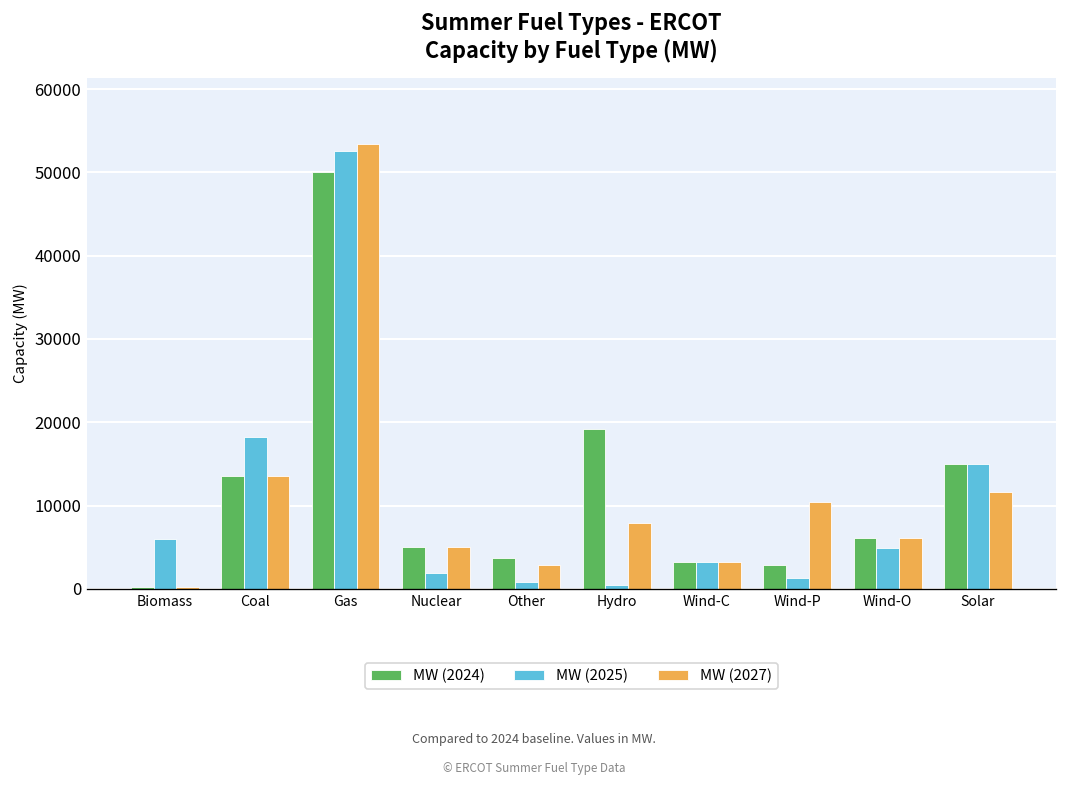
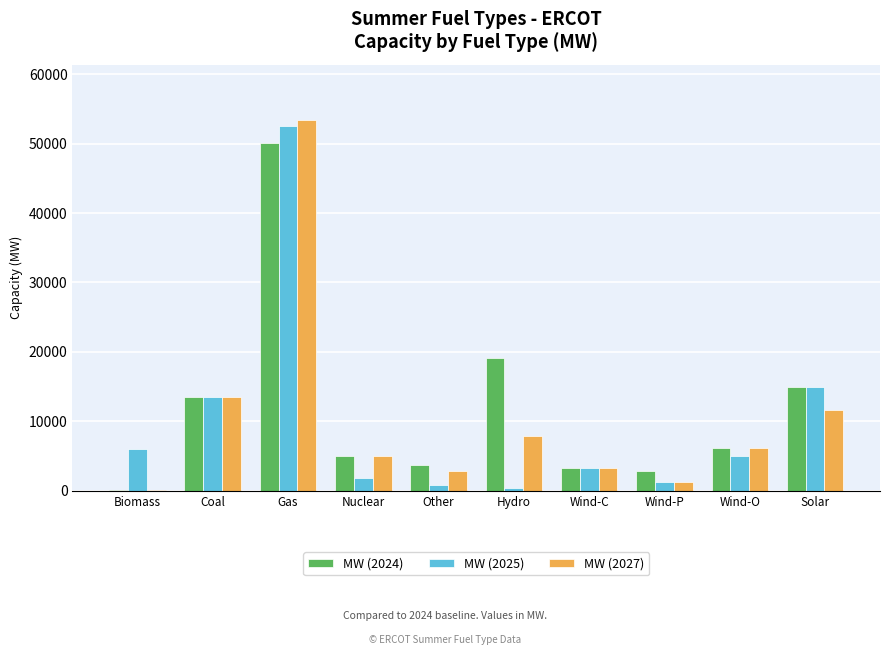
  {
    "MW (2024)": {
      "Coal": 14000,
      "Gas": 50000,
      "Nuclear": 5000,
      "Other": 4000,
      "Hydro": 19000,
      "Wind-C": 3000,
      "Wind-P": 3000,
      "Wind-O": 6000,
      "Solar": 15000
    },
    "MW (2025)": {
      "Biomass": 6000,
-     "Coal": 18000,
+     "Coal": 14000,
      "Gas": 53000,
      "Nuclear": 2000,
      "Other": 1000,
      "Hydro": 0,
      "Wind-C": 3000,
      "Wind-P": 1000,
      "Wind-O": 5000,
      "Solar": 15000
    },
    "MW (2027)": {
      "Coal": 14000,
      "Gas": 53000,
      "Nuclear": 5000,
      "Other": 3000,
      "Hydro": 8000,
      "Wind-C": 3000,
-     "Wind-P": 10000,
+     "Wind-P": 1000,
      "Wind-O": 6000,
      "Solar": 12000
    }
  }
